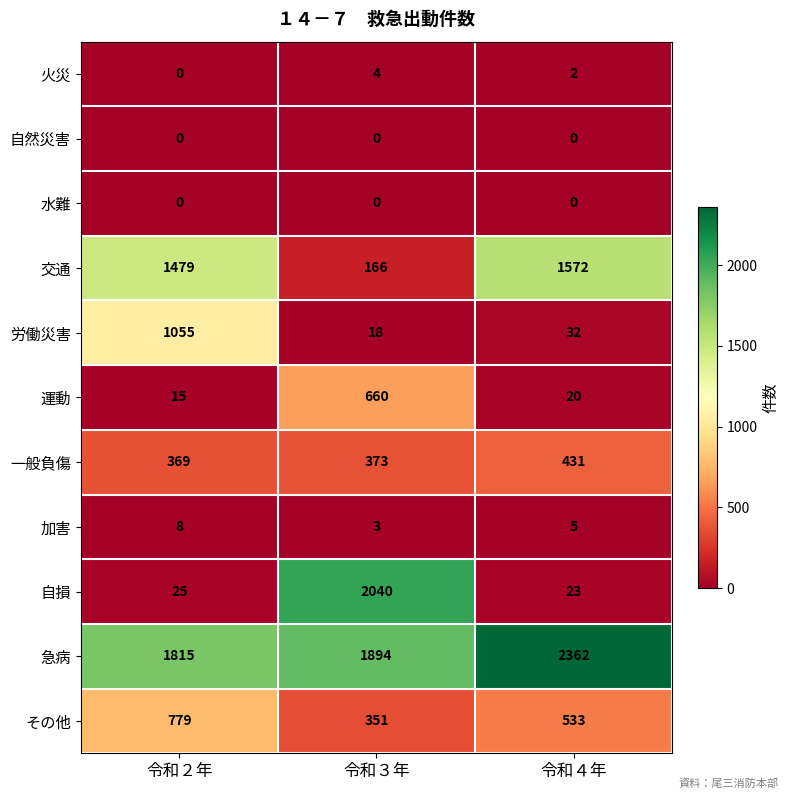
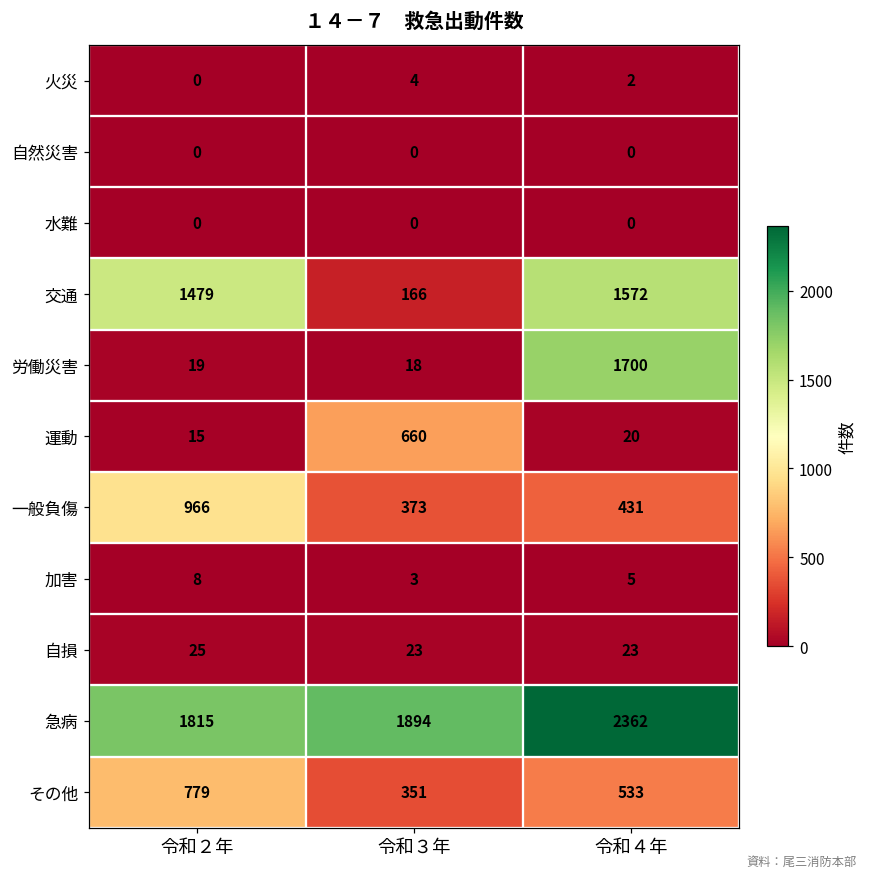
  {
    "火災": {
      "令和２年": 0,
      "令和３年": 4,
      "令和４年": 2
    },
    "自然災害": {
      "令和２年": 0,
      "令和３年": 0,
      "令和４年": 0
    },
    "水難": {
      "令和２年": 0,
      "令和３年": 0,
      "令和４年": 0
    },
    "交通": {
      "令和２年": 1479,
      "令和３年": 166,
      "令和４年": 1572
    },
    "労働災害": {
-     "令和２年": 1055,
+     "令和２年": 19,
      "令和３年": 18,
-     "令和４年": 32
+     "令和４年": 1700
    },
    "運動": {
      "令和２年": 15,
      "令和３年": 660,
      "令和４年": 20
    },
    "一般負傷": {
-     "令和２年": 369,
+     "令和２年": 966,
      "令和３年": 373,
      "令和４年": 431
    },
    "加害": {
      "令和２年": 8,
      "令和３年": 3,
      "令和４年": 5
    },
    "自損": {
      "令和２年": 25,
-     "令和３年": 2040,
+     "令和３年": 23,
      "令和４年": 23
    },
    "急病": {
      "令和２年": 1815,
      "令和３年": 1894,
      "令和４年": 2362
    },
    "その他": {
      "令和２年": 779,
      "令和３年": 351,
      "令和４年": 533
    }
  }
